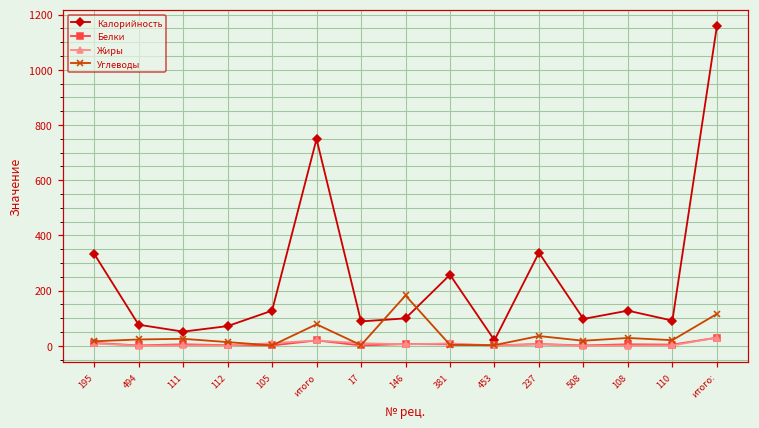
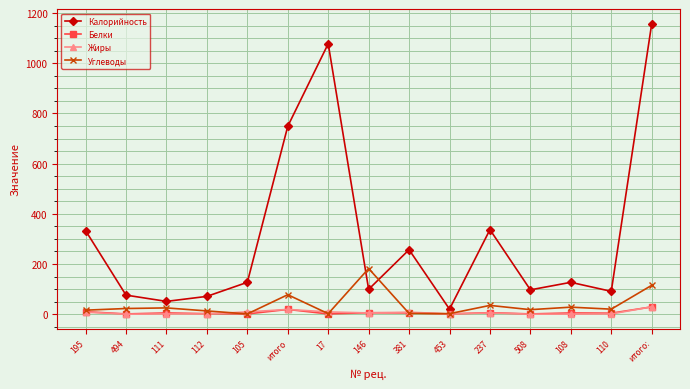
  {
    "Калорийность": {
      "195": 330,
      "494": 80,
      "111": 50,
      "112": 70,
      "105": 130,
      "итого": 750,
-     "17": 90,
+     "17": 1080,
      "146": 100,
      "381": 260,
      "453": 20,
      "237": 340,
      "508": 100,
      "108": 130,
      "110": 90,
      "итого:": 1160
    },
    "Углеводы": {
      "494": 20,
      "111": 30,
      "112": 10,
      "итого": 80,
      "146": 180,
      "237": 40,
      "508": 20,
      "108": 30,
      "110": 20,
      "итого:": 120
    }
  }
